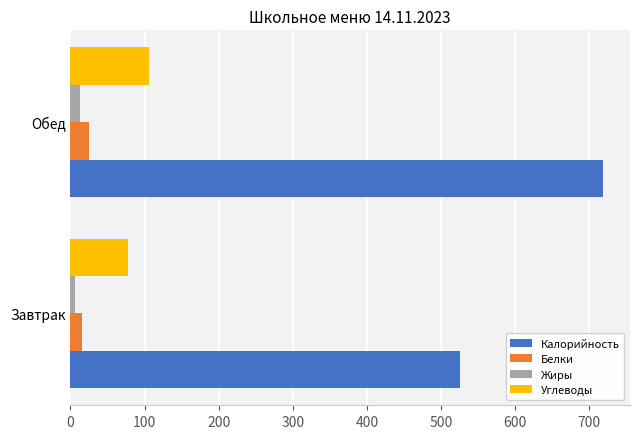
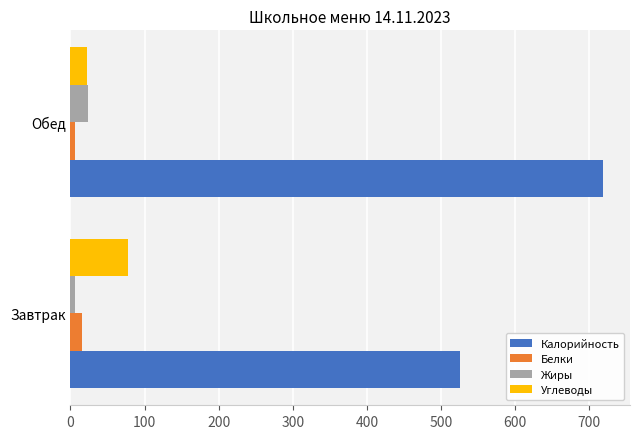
  {
    "Калорийность": {
      "Обед": 720,
      "Завтрак": 530
    },
    "Белки": {
-     "Обед": 30,
+     "Обед": 10,
      "Завтрак": 20
    },
    "Жиры": {
-     "Обед": 10,
+     "Обед": 20,
      "Завтрак": 10
    },
    "Углеводы": {
-     "Обед": 110,
+     "Обед": 20,
      "Завтрак": 80
    }
  }
